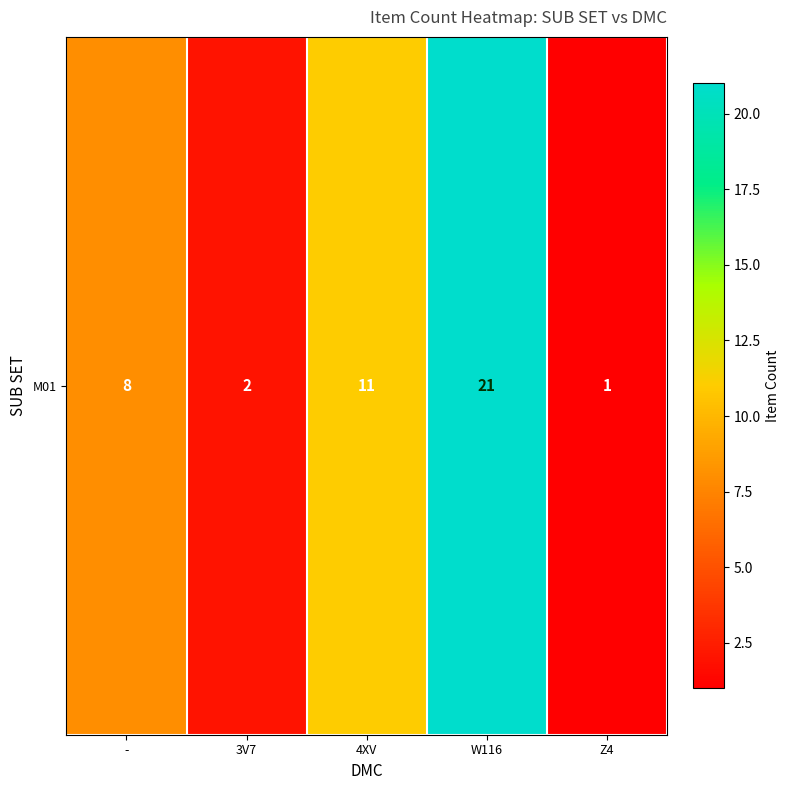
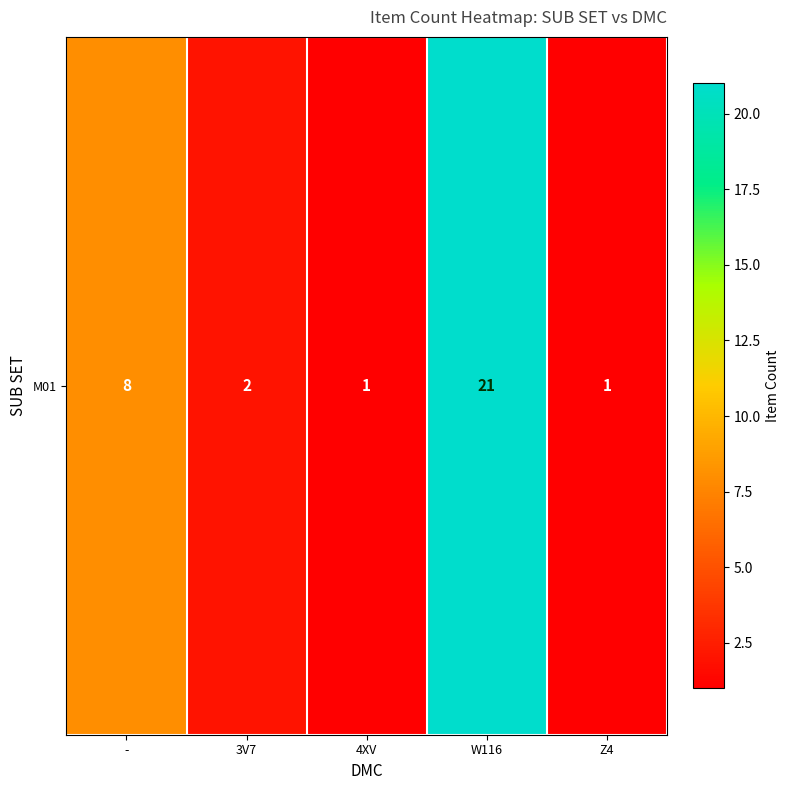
  {
    "M01": {
      "-": 8,
      "3V7": 2,
-     "4XV": 11,
+     "4XV": 1,
      "W116": 21,
      "Z4": 1
    }
  }
